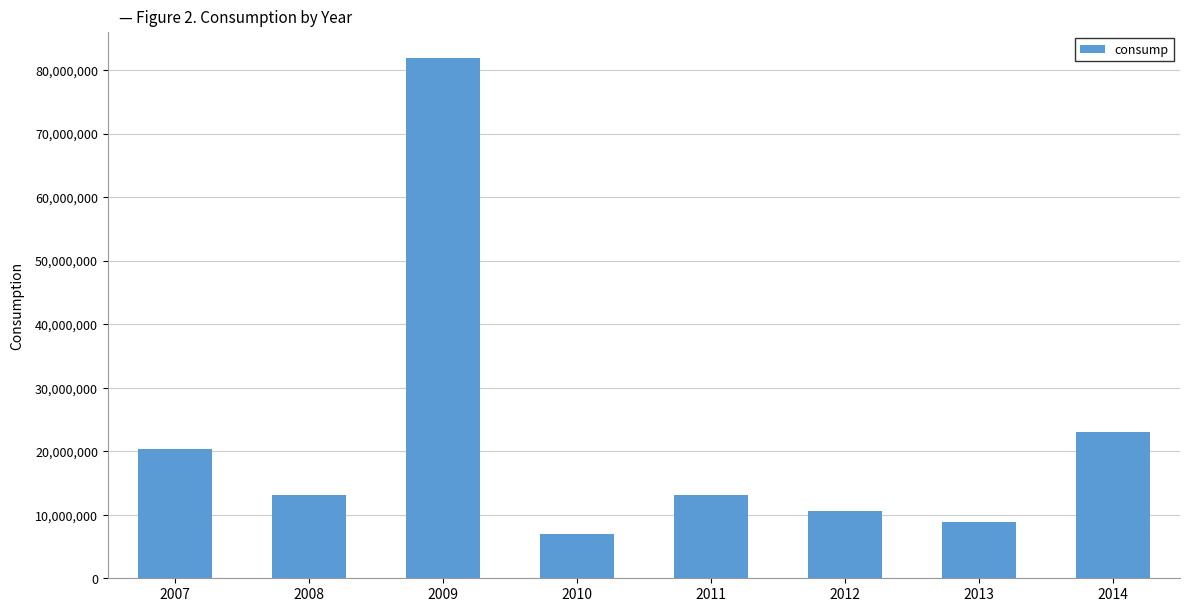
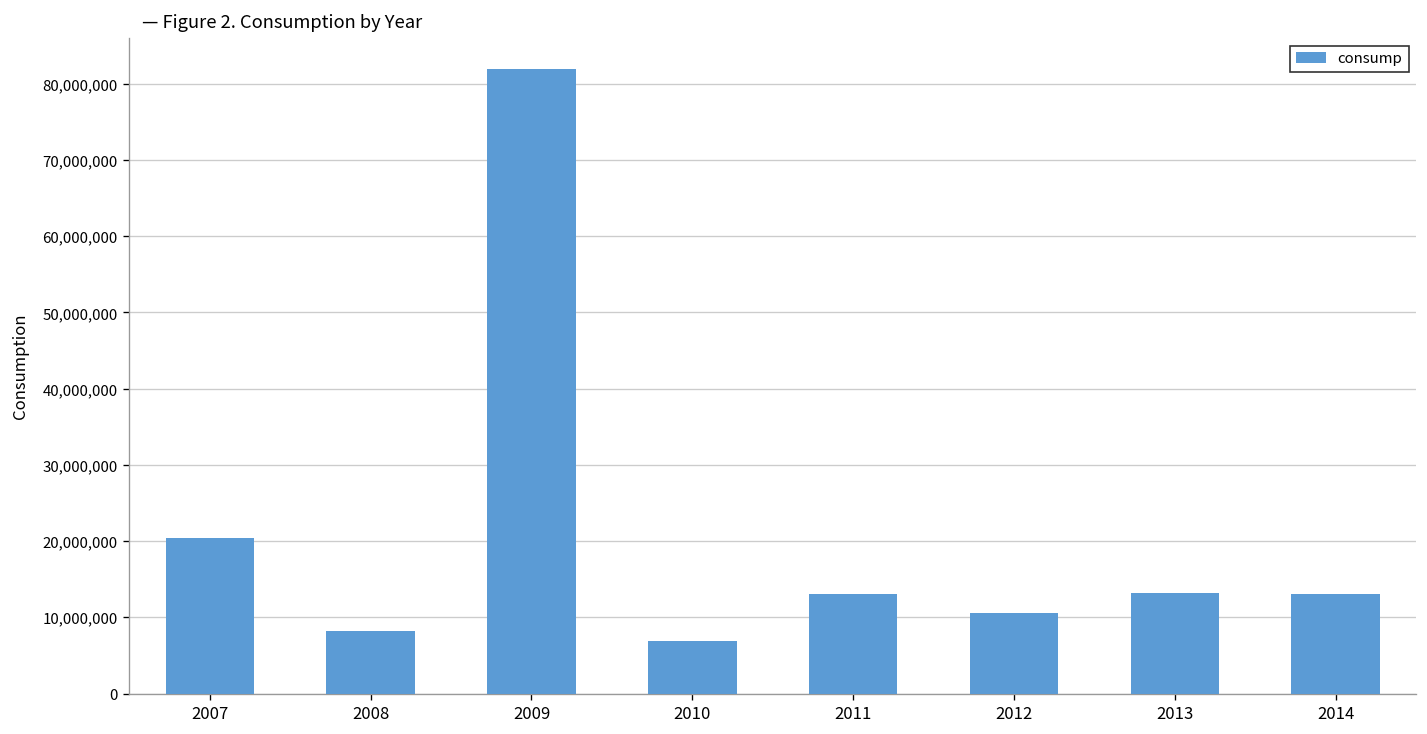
  {
    "2007": "20,000,000",
-   "2008": "13,000,000",
+   "2008": "8,000,000",
    "2009": "82,000,000",
    "2010": "7,000,000",
    "2011": "13,000,000",
    "2012": "11,000,000",
-   "2013": "9,000,000",
-   "2014": "23,000,000"
+   "2013": "13,000,000",
+   "2014": "13,000,000"
  }
